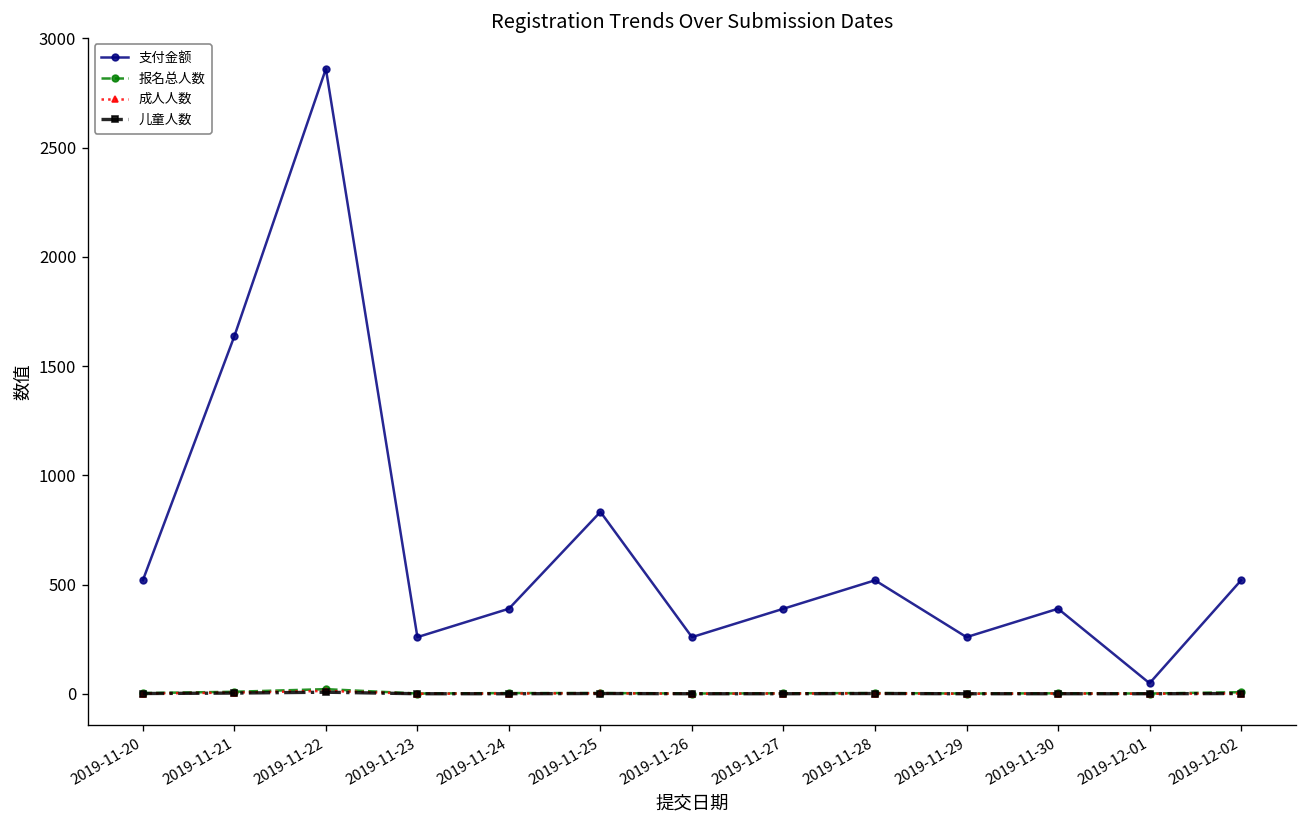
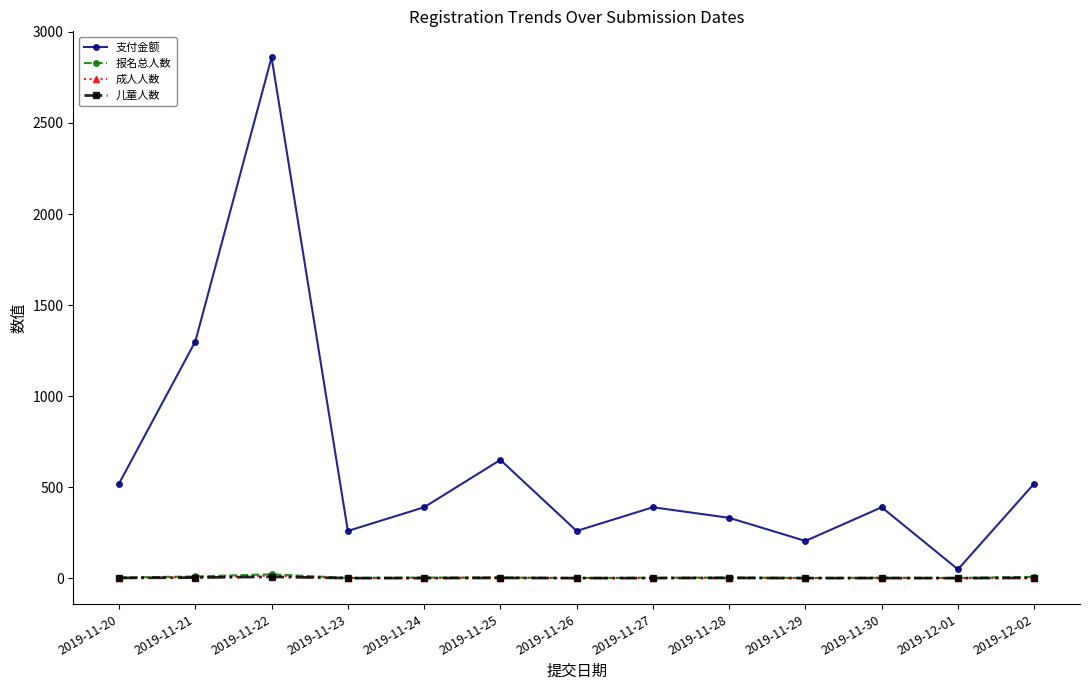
  {
    "支付金额": {
      "2019-11-20": 520,
-     "2019-11-21": 1640,
+     "2019-11-21": 1300,
      "2019-11-22": 2860,
      "2019-11-23": 260,
      "2019-11-24": 390,
-     "2019-11-25": 830,
+     "2019-11-25": 650,
      "2019-11-26": 260,
      "2019-11-27": 390,
-     "2019-11-28": 520,
-     "2019-11-29": 260,
+     "2019-11-28": 330,
+     "2019-11-29": 210,
      "2019-11-30": 390,
      "2019-12-01": 50,
      "2019-12-02": 520
    }
  }
